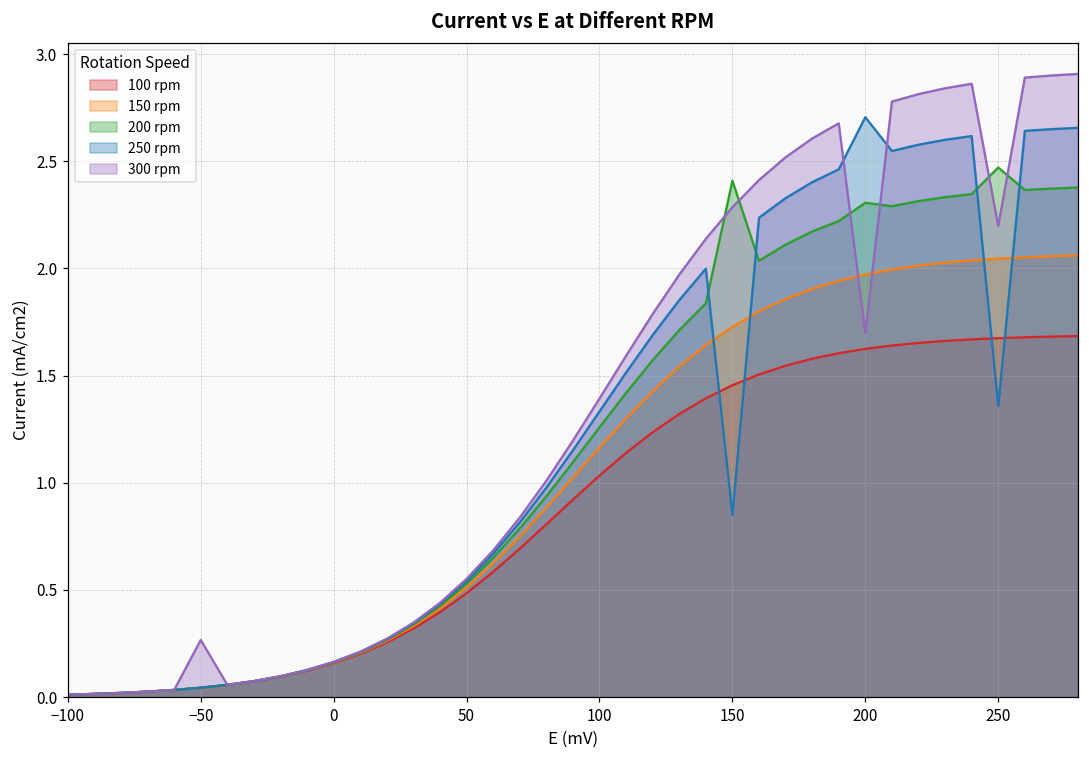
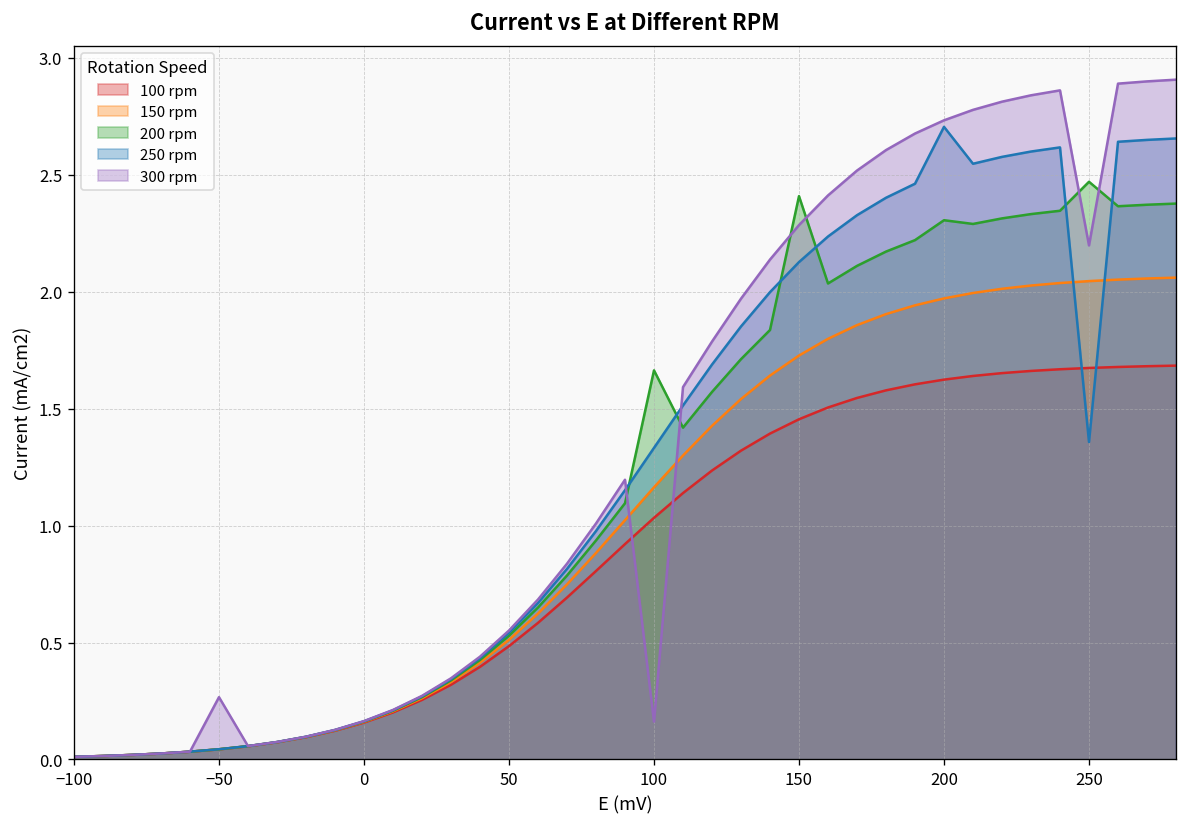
  {
    "200 rpm": {
-     "100": 1.26,
+     "100": 1.66,
      "150": 2.41,
      "200": 2.31,
      "250": 2.47
    },
    "250 rpm": {
      "100": 1.33,
-     "150": 0.85,
+     "150": 2.13,
      "200": 2.71,
      "250": 1.36
    },
    "300 rpm": {
      "−50": 0.27,
-     "100": 1.39,
+     "100": 0.16,
      "150": 2.29,
-     "200": 1.70,
+     "200": 2.73,
      "250": 2.20
    }
  }
